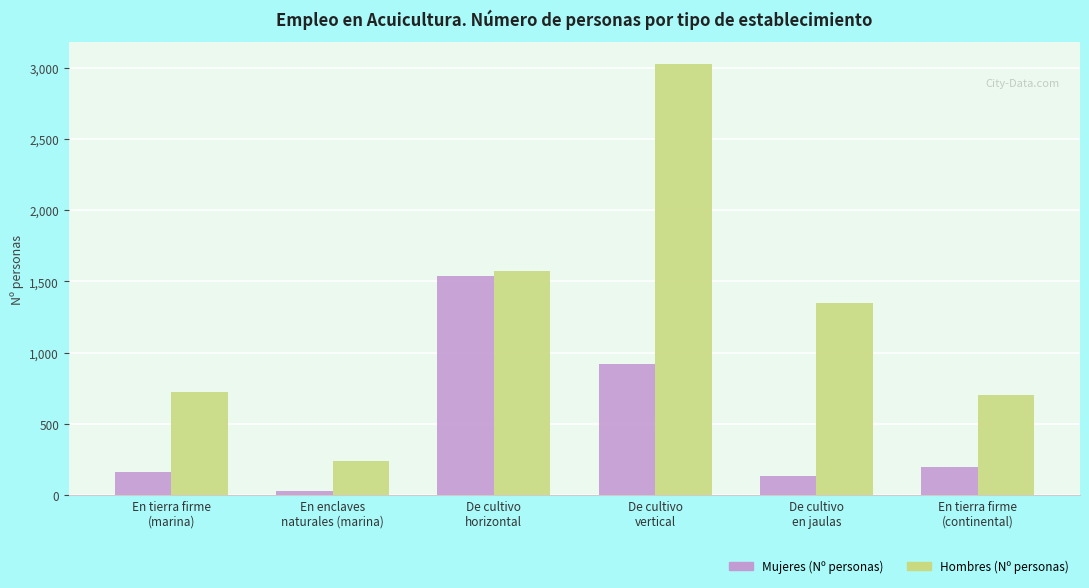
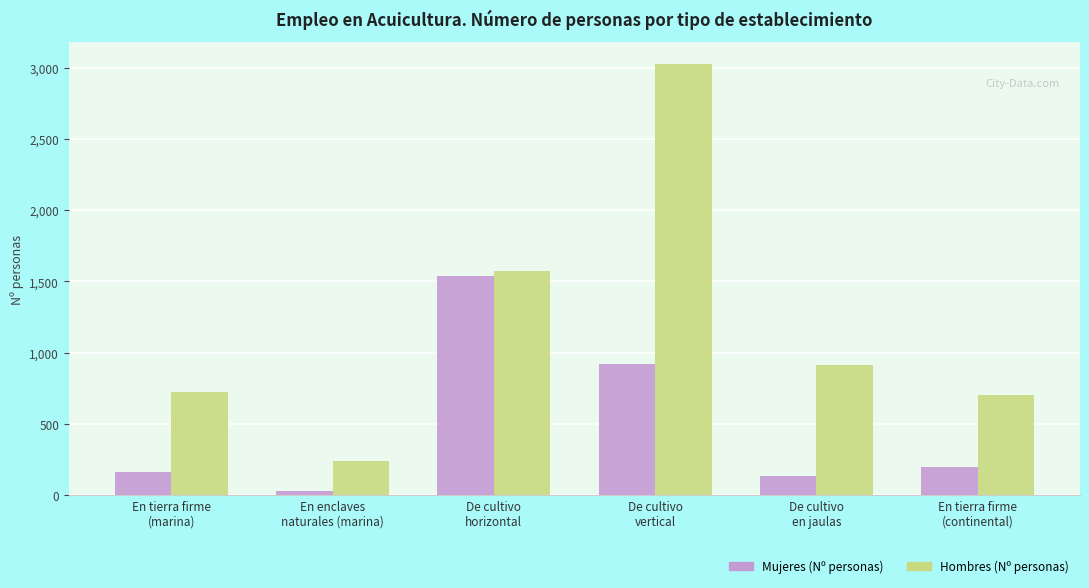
  {
    "Mujeres (Nº personas)": {
      "En tierra firme (marina)": "160",
      "En enclaves naturales (marina)": "30",
      "De cultivo horizontal": "1,540",
      "De cultivo vertical": "920",
      "De cultivo en jaulas": "140",
      "En tierra firme (continental)": "200"
    },
    "Hombres (Nº personas)": {
      "En tierra firme (marina)": "720",
      "En enclaves naturales (marina)": "240",
      "De cultivo horizontal": "1,570",
      "De cultivo vertical": "3,030",
-     "De cultivo en jaulas": "1,350",
+     "De cultivo en jaulas": "920",
      "En tierra firme (continental)": "700"
    }
  }
